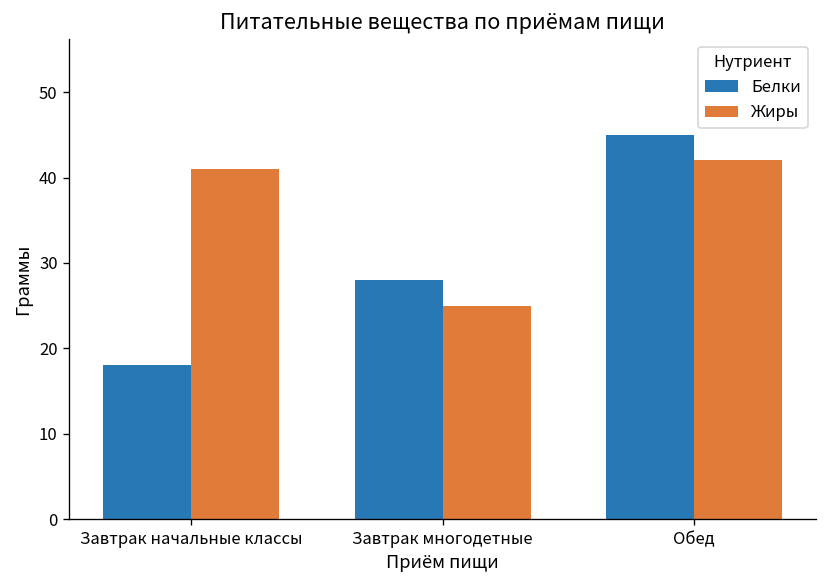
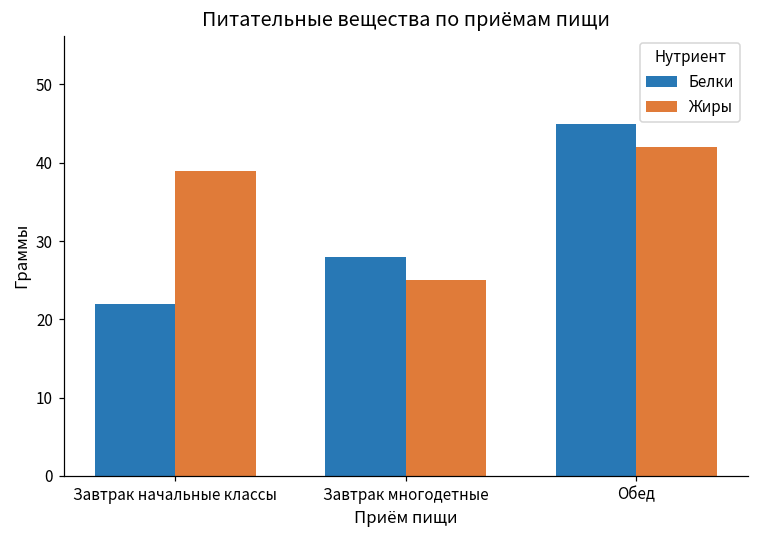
  {
    "Белки": {
-     "Завтрак начальные классы": 18,
+     "Завтрак начальные классы": 22,
      "Завтрак многодетные": 28,
      "Обед": 45
    },
    "Жиры": {
-     "Завтрак начальные классы": 41,
+     "Завтрак начальные классы": 39,
      "Завтрак многодетные": 25,
      "Обед": 42
    }
  }
